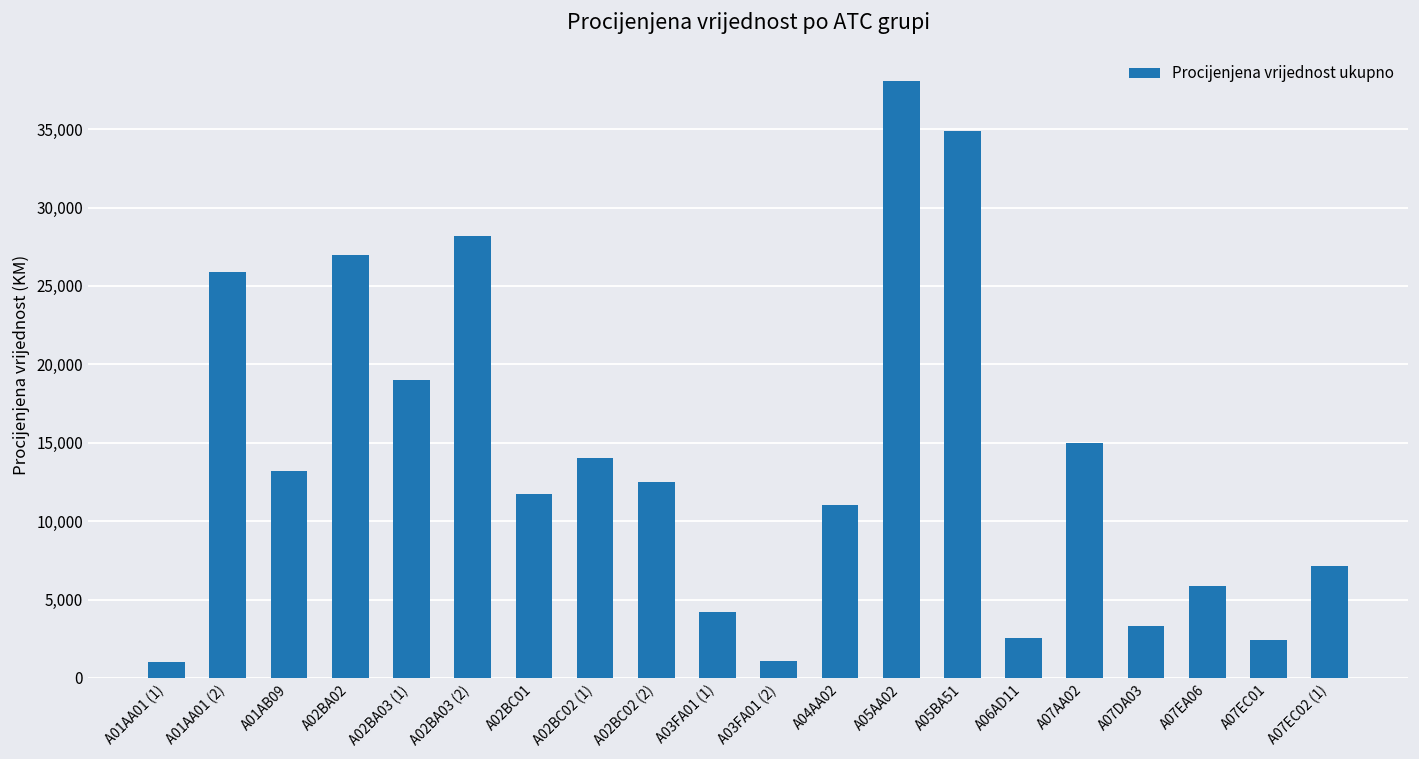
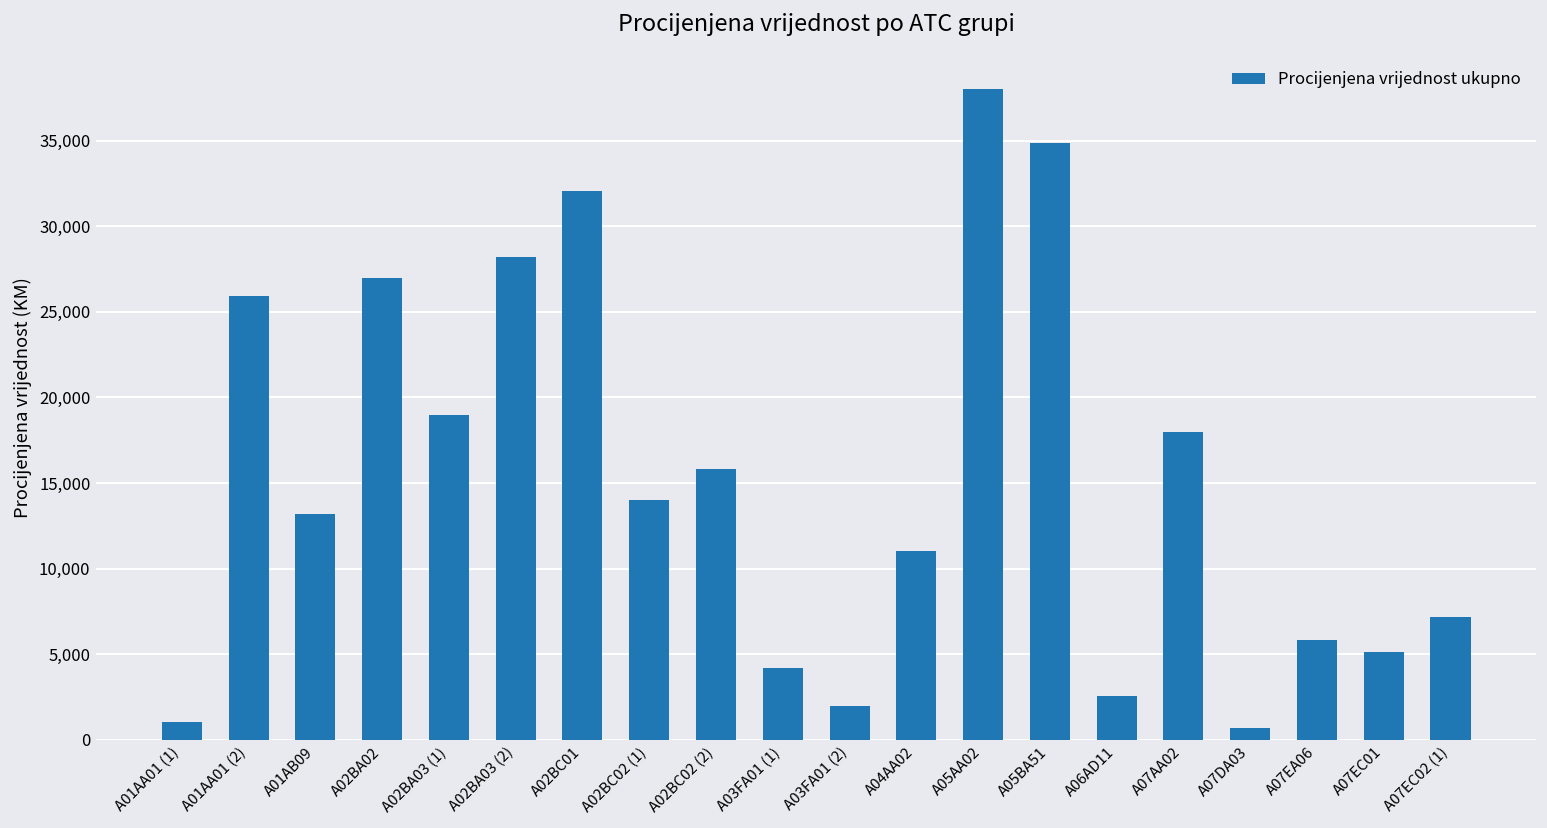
  {
    "A01AA01 (1)": "1,000",
    "A01AA01 (2)": "25,900",
    "A01AB09": "13,200",
    "A02BA02": "27,000",
    "A02BA03 (1)": "19,000",
    "A02BA03 (2)": "28,200",
-   "A02BC01": "11,800",
+   "A02BC01": "32,100",
    "A02BC02 (1)": "14,000",
-   "A02BC02 (2)": "12,500",
+   "A02BC02 (2)": "15,800",
    "A03FA01 (1)": "4,200",
-   "A03FA01 (2)": "1,100",
+   "A03FA01 (2)": "2,000",
    "A04AA02": "11,000",
    "A05AA02": "38,000",
    "A05BA51": "34,900",
    "A06AD11": "2,500",
-   "A07AA02": "15,000",
-   "A07DA03": "3,300",
+   "A07AA02": "18,000",
+   "A07DA03": "700",
    "A07EA06": "5,800",
-   "A07EC01": "2,400",
+   "A07EC01": "5,100",
    "A07EC02 (1)": "7,200"
  }
